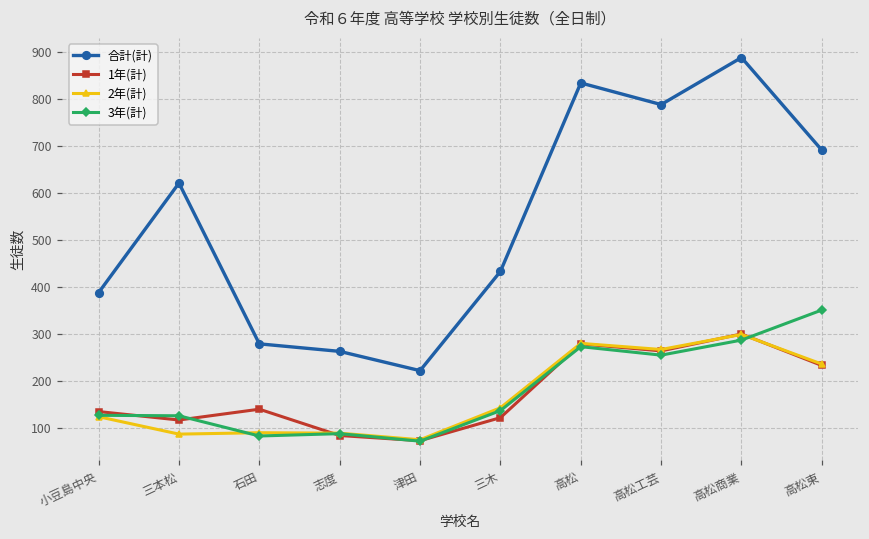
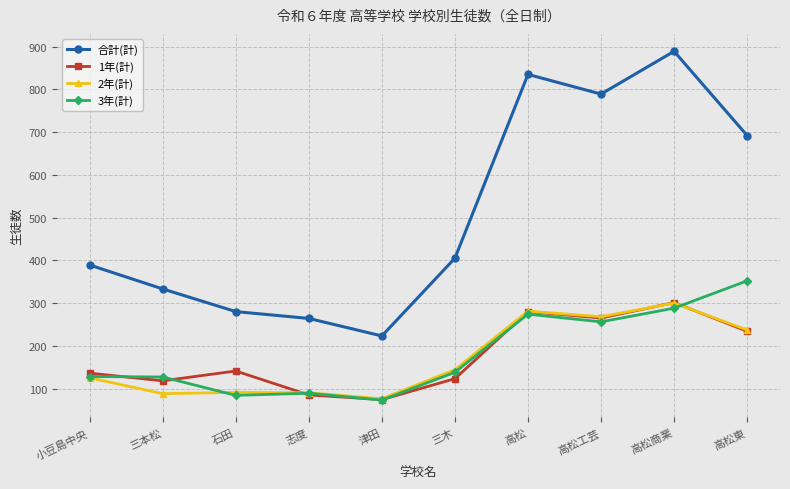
  {
    "合計(計)": {
      "小豆島中央": 390,
-     "三本松": 620,
+     "三本松": 330,
      "石田": 280,
      "志度": 260,
      "津田": 220,
-     "三木": 430,
+     "三木": 410,
      "高松": 840,
      "高松工芸": 790,
      "高松商業": 890,
      "高松東": 690
    },
    "1年(計)": {
      "小豆島中央": 140,
      "三本松": 120,
      "石田": 140,
      "三木": 120
    },
    "2年(計)": {
      "三本松": 90,
      "石田": 90,
      "三木": 140
    },
    "3年(計)": {
      "三本松": 130,
      "石田": 80,
      "三木": 140,
      "高松": 270,
      "高松工芸": 260,
      "高松商業": 290,
      "高松東": 350
    }
  }
